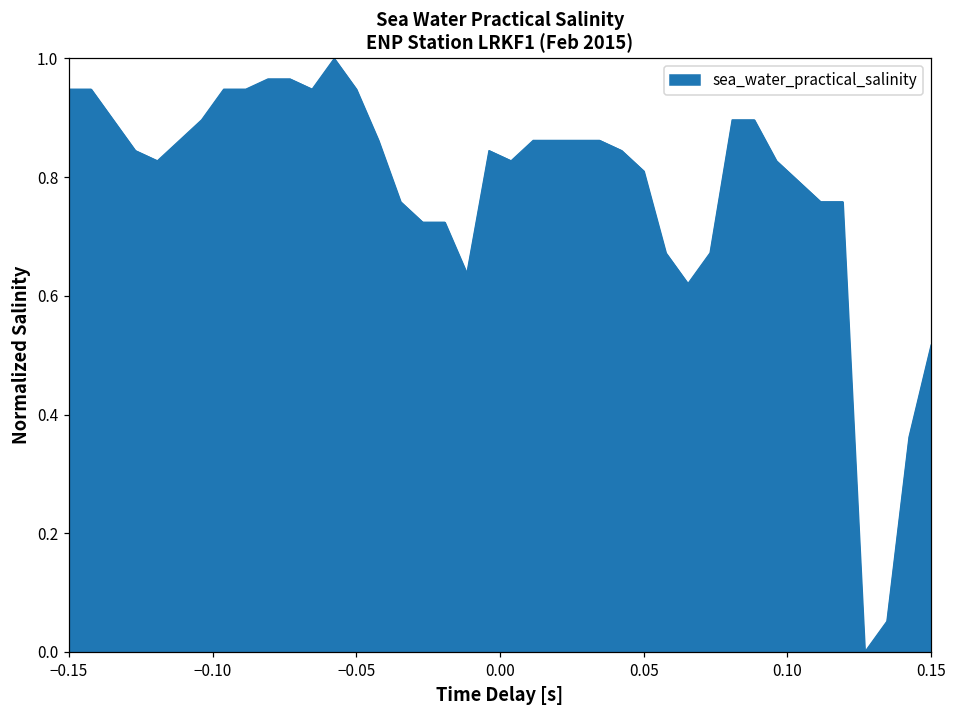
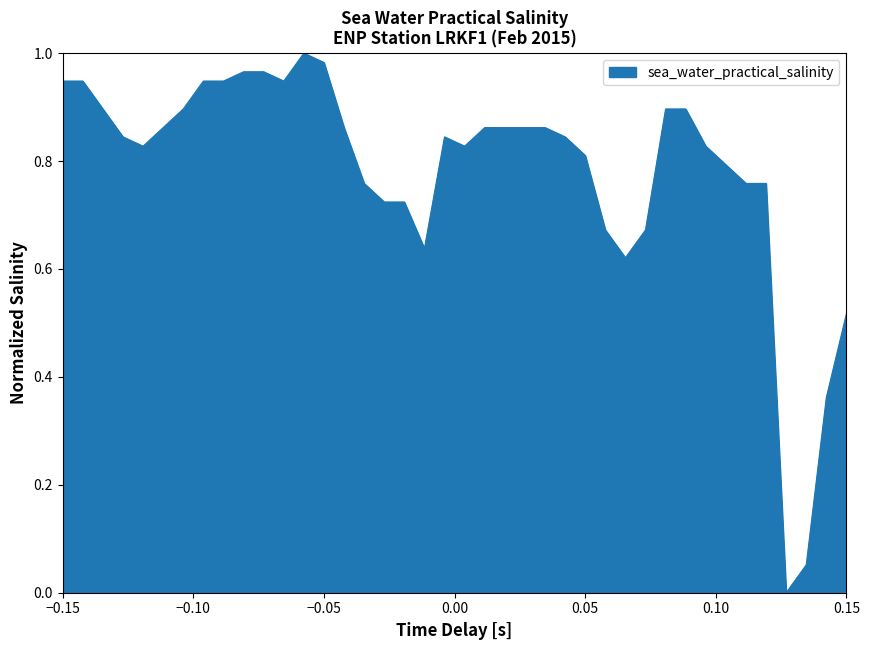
  {
    "−0.15": 0.95,
-   "−0.05": 0.95,
+   "−0.05": 0.98,
    "0.05": 0.81,
    "0.15": 0.52
  }
